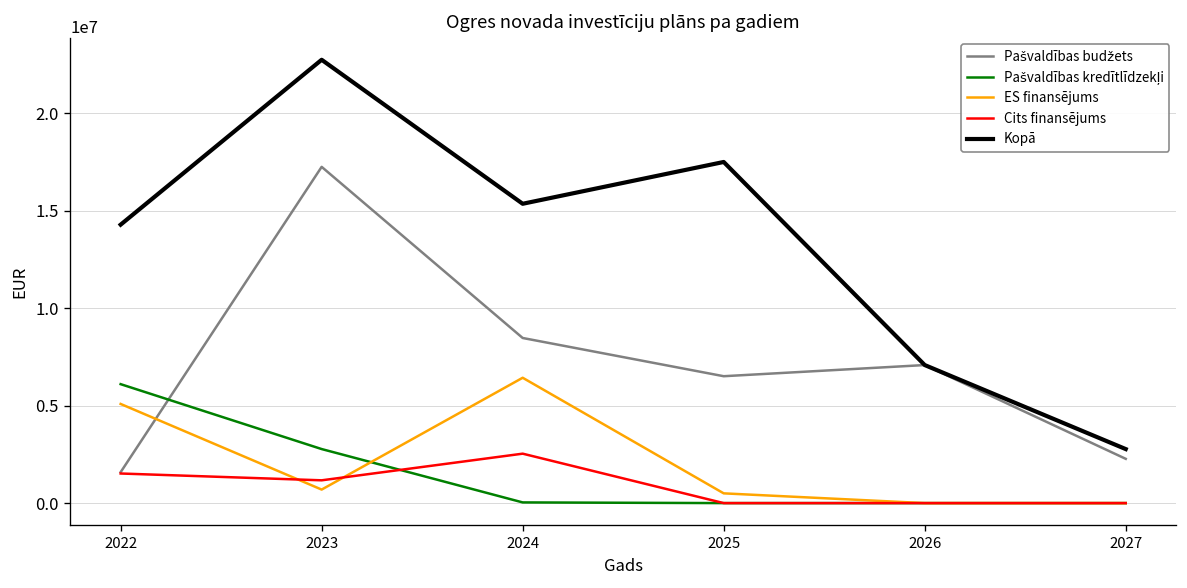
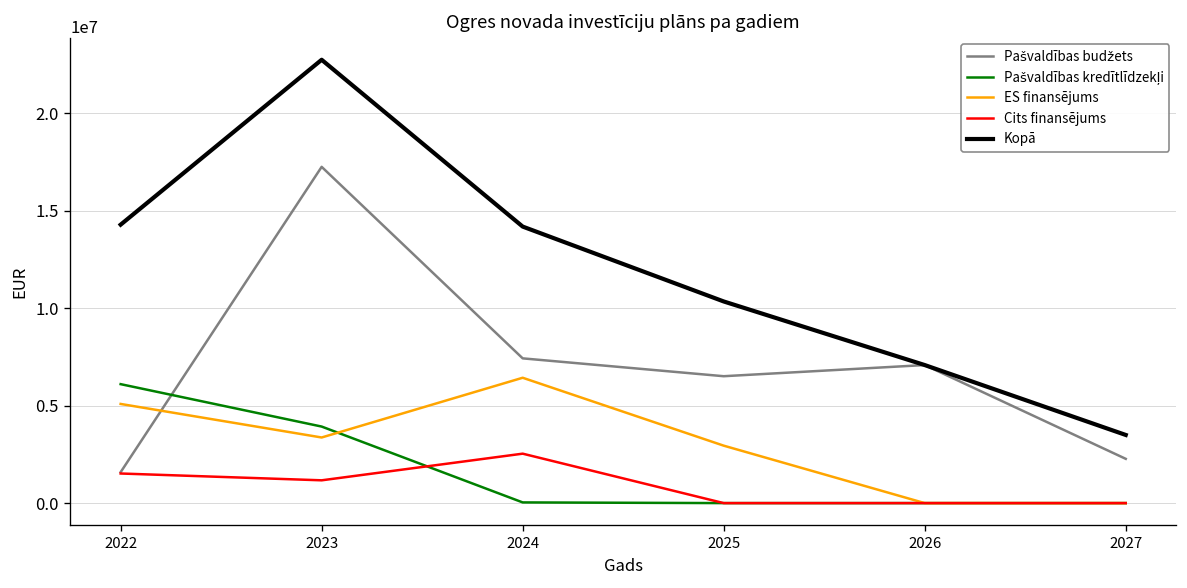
  {
    "Pašvaldības budžets": {
      "2023": 17200000,
-     "2024": 8500000,
+     "2024": 7400000,
      "2025": 6500000,
      "2027": 2300000
    },
    "Pašvaldības kredītlīdzekļi": {
      "2022": 6100000,
-     "2023": 2800000,
+     "2023": 3900000,
      "2024": 0
    },
    "ES finansējums": {
      "2022": 5100000,
-     "2023": 700000,
+     "2023": 3400000,
      "2024": 6400000,
-     "2025": 500000
+     "2025": 2900000
    },
    "Cits finansējums": {
      "2023": 1200000,
      "2024": 2500000
    },
    "Kopā": {
      "2022": 14300000,
      "2023": 22700000,
-     "2024": 15400000,
-     "2025": 17500000,
-     "2027": 2800000
+     "2024": 14200000,
+     "2025": 10300000,
+     "2027": 3500000
    }
  }
